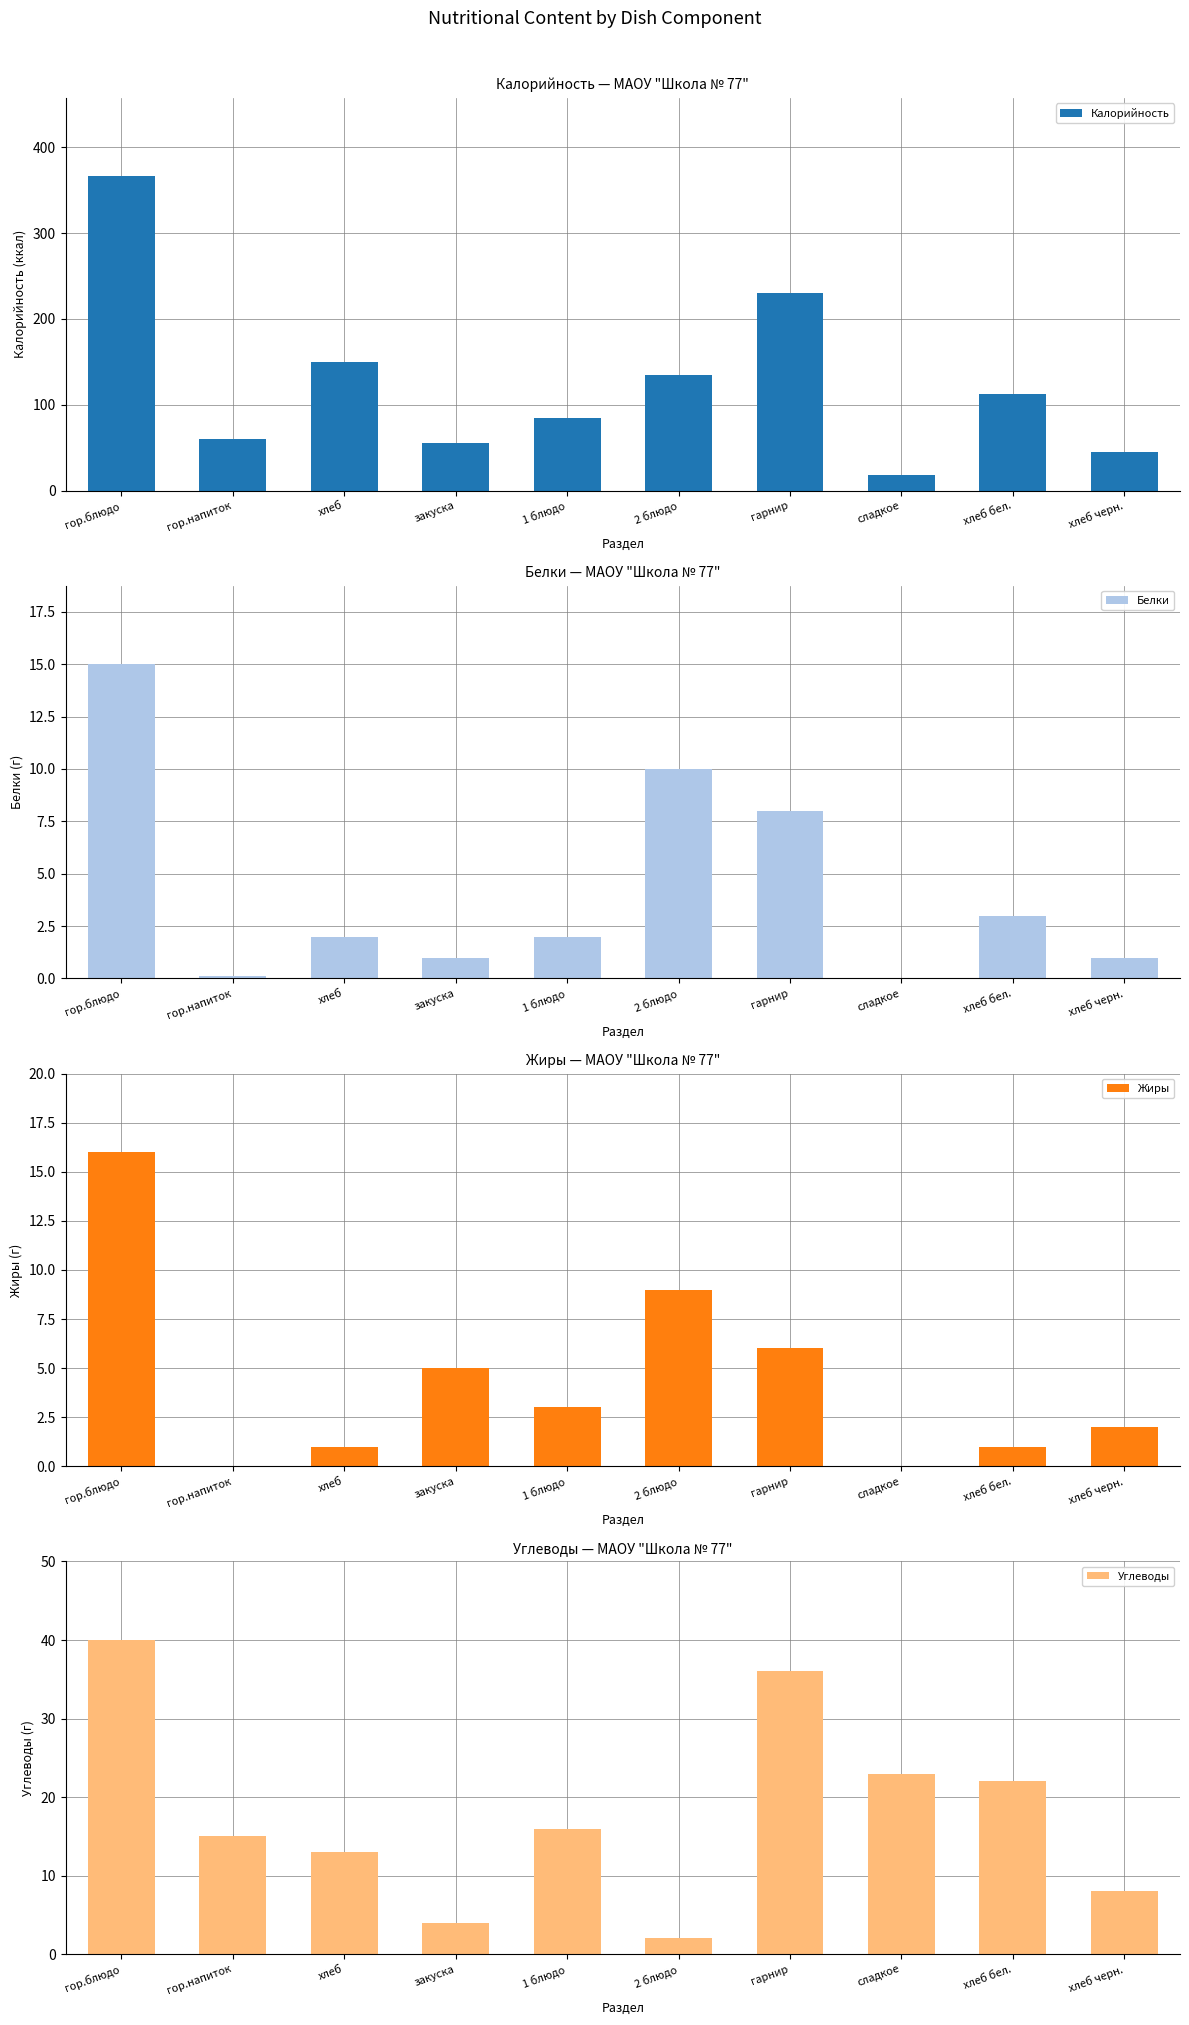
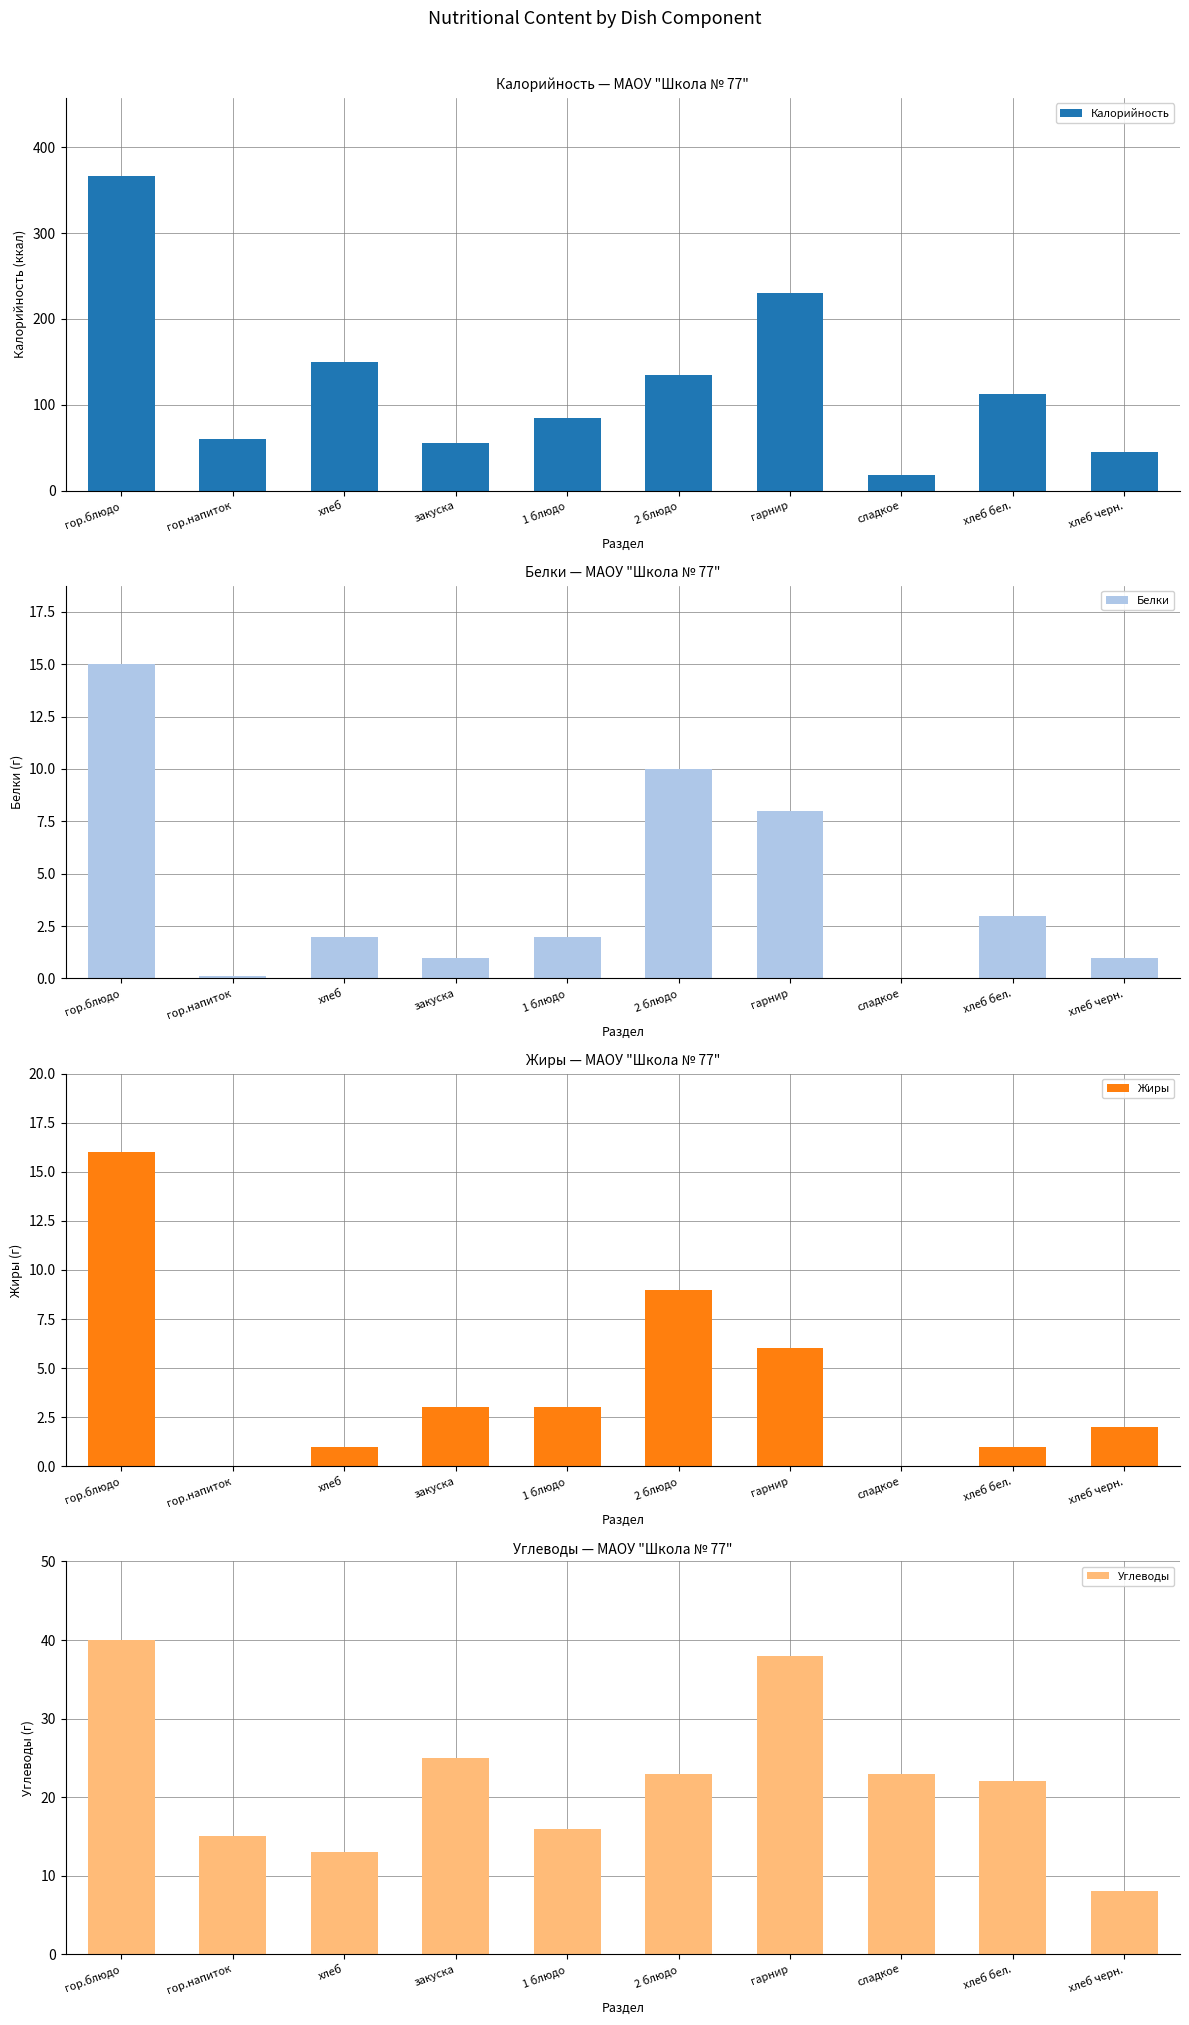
  {
    "Калорийность — МАОУ \"Школа № 77\"": {
      "гор.блюдо": 370,
      "гор.напиток": 60,
      "хлеб": 150,
      "закуска": 60,
      "1 блюдо": 90,
      "2 блюдо": 140,
      "гарнир": 230,
      "сладкое": 20,
      "хлеб бел.": 110,
      "хлеб черн.": 50
    },
    "Белки — МАОУ \"Школа № 77\"": {
      "гор.блюдо": 15.0,
      "хлеб": 2.0,
      "закуска": 1.0,
      "1 блюдо": 2.0,
      "2 блюдо": 10.0,
      "гарнир": 8.0,
      "сладкое": 0.0,
      "хлеб бел.": 3.0,
      "хлеб черн.": 1.0
    },
    "Жиры — МАОУ \"Школа № 77\"": {
      "гор.блюдо": 16,
      "гор.напиток": 0,
      "хлеб": 1,
-     "закуска": 5,
+     "закуска": 3,
      "1 блюдо": 3,
      "2 блюдо": 9,
      "гарнир": 6,
      "сладкое": 0,
      "хлеб бел.": 1,
      "хлеб черн.": 2
    },
    "Углеводы — МАОУ \"Школа № 77\"": {
      "гор.блюдо": 40,
      "гор.напиток": 15,
      "хлеб": 13,
-     "закуска": 4,
+     "закуска": 25,
      "1 блюдо": 16,
-     "2 блюдо": 2,
-     "гарнир": 36,
+     "2 блюдо": 23,
+     "гарнир": 38,
      "сладкое": 23,
      "хлеб бел.": 22,
      "хлеб черн.": 8
    }
  }
